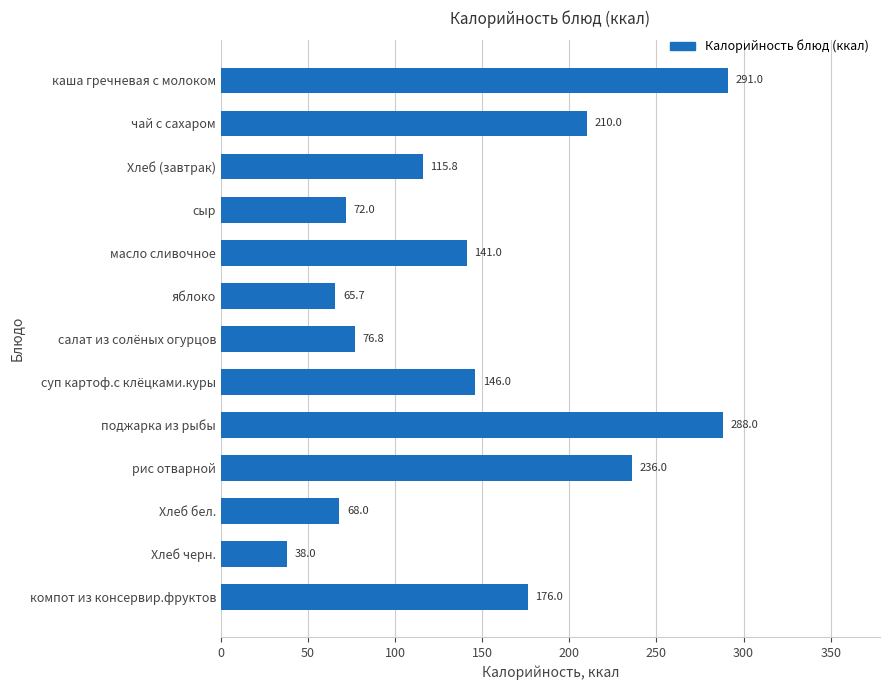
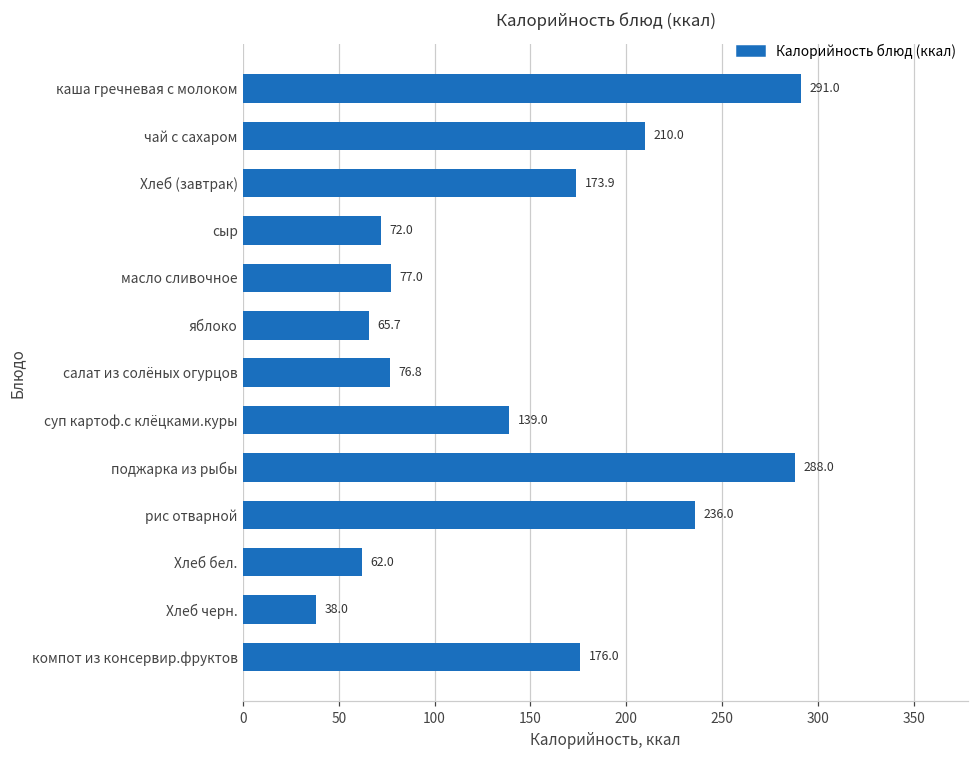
  {
    "каша гречневая с молоком": 291.0,
    "чай с сахаром": 210.0,
-   "Хлеб (завтрак)": 115.8,
+   "Хлеб (завтрак)": 173.9,
    "сыр": 72.0,
-   "масло сливочное": 141.0,
+   "масло сливочное": 77.0,
    "яблоко": 65.7,
    "салат из солёных огурцов": 76.8,
-   "суп картоф.с клёцками.куры": 146.0,
+   "суп картоф.с клёцками.куры": 139.0,
    "поджарка из рыбы": 288.0,
    "рис отварной": 236.0,
-   "Хлеб бел.": 68.0,
+   "Хлеб бел.": 62.0,
    "Хлеб черн.": 38.0,
    "компот из консервир.фруктов": 176.0
  }
